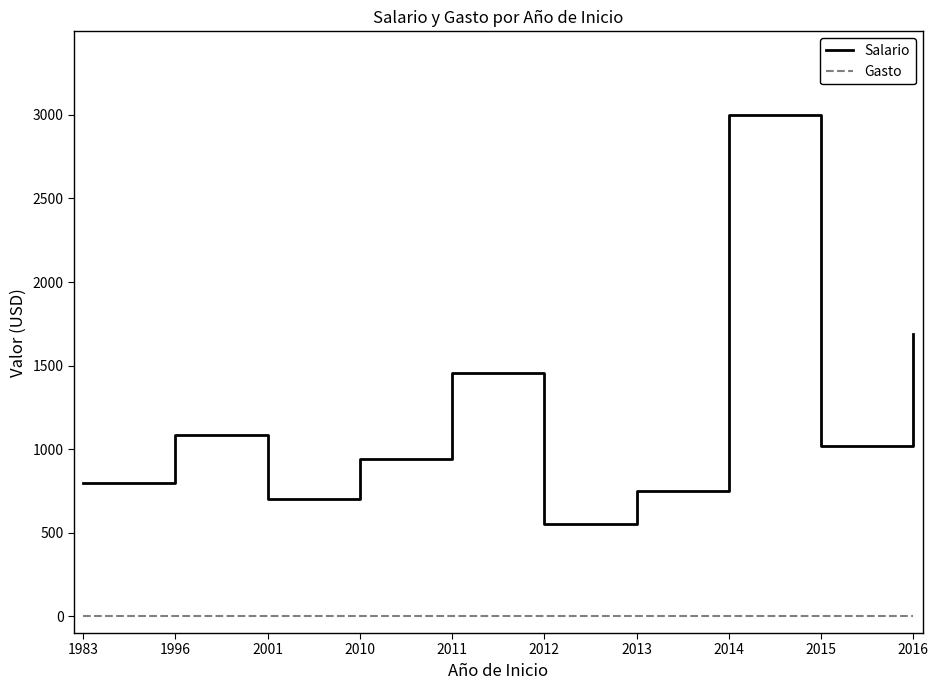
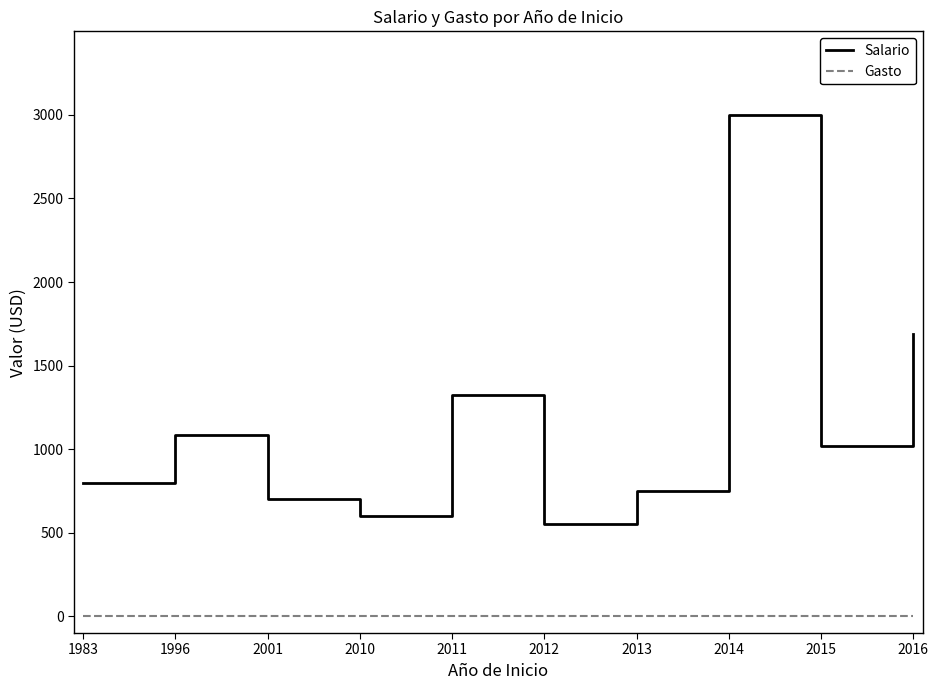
  {
    "Salario": {
      "1983": 800,
      "1996": 1090,
      "2001": 700,
-     "2010": 940,
-     "2011": 1460,
+     "2010": 600,
+     "2011": 1330,
      "2012": 550,
      "2013": 750,
      "2014": 3000,
      "2015": 1020,
      "2016": 1690
    },
    "Gasto": {
      "1983": 0,
      "1996": 0,
      "2001": 0,
      "2010": 0,
      "2011": 0,
      "2012": 0,
      "2013": 0,
      "2014": 0,
      "2015": 0,
      "2016": 0
    }
  }
